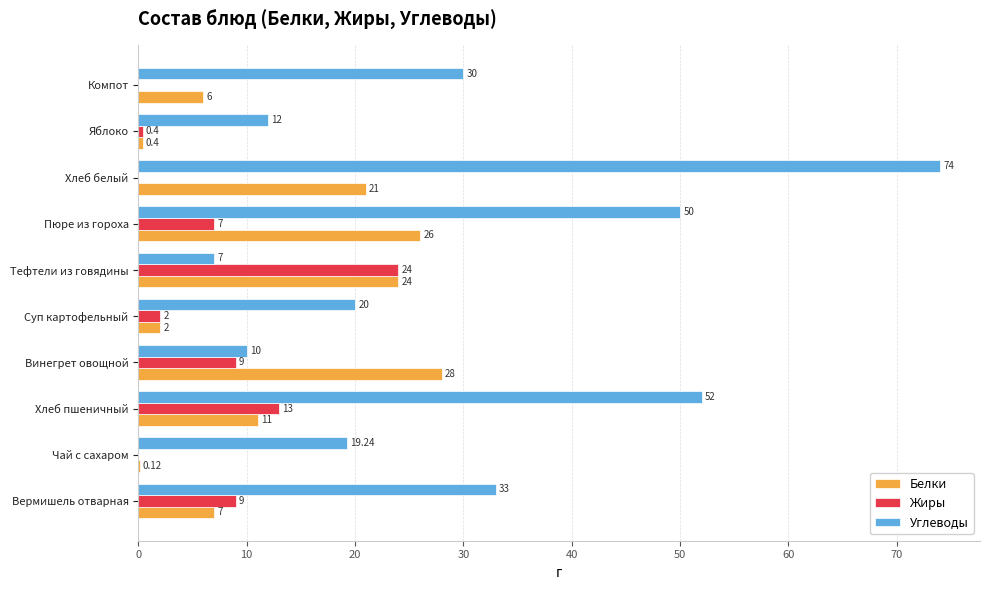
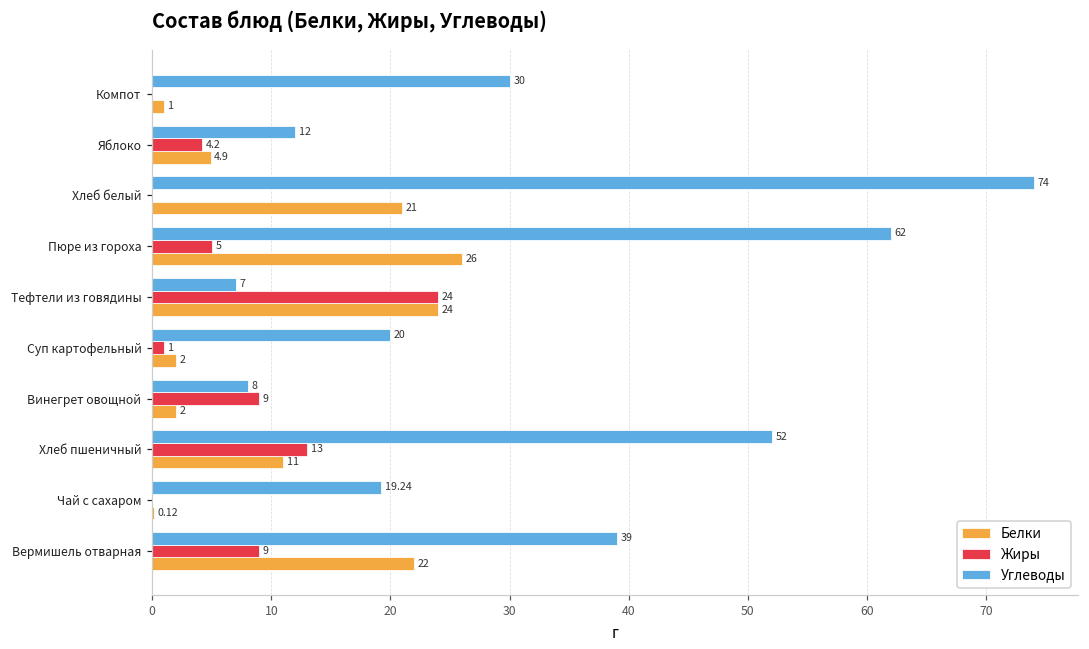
  {
    "Белки": {
-     "Компот": 6,
-     "Яблоко": 0.4,
+     "Компот": 1,
+     "Яблоко": 4.9,
      "Хлеб белый": 21,
      "Пюре из гороха": 26,
      "Тефтели из говядины": 24,
      "Суп картофельный": 2,
-     "Винегрет овощной": 28,
+     "Винегрет овощной": 2,
      "Хлеб пшеничный": 11,
      "Чай с сахаром": 0.12,
-     "Вермишель отварная": 7
+     "Вермишель отварная": 22
    },
    "Жиры": {
-     "Яблоко": 0.4,
-     "Пюре из гороха": 7,
+     "Яблоко": 4.2,
+     "Пюре из гороха": 5,
      "Тефтели из говядины": 24,
-     "Суп картофельный": 2,
+     "Суп картофельный": 1,
      "Винегрет овощной": 9,
      "Хлеб пшеничный": 13,
      "Вермишель отварная": 9
    },
    "Углеводы": {
      "Компот": 30,
      "Яблоко": 12,
      "Хлеб белый": 74,
-     "Пюре из гороха": 50,
+     "Пюре из гороха": 62,
      "Тефтели из говядины": 7,
      "Суп картофельный": 20,
-     "Винегрет овощной": 10,
+     "Винегрет овощной": 8,
      "Хлеб пшеничный": 52,
      "Чай с сахаром": 19.24,
-     "Вермишель отварная": 33
+     "Вермишель отварная": 39
    }
  }
